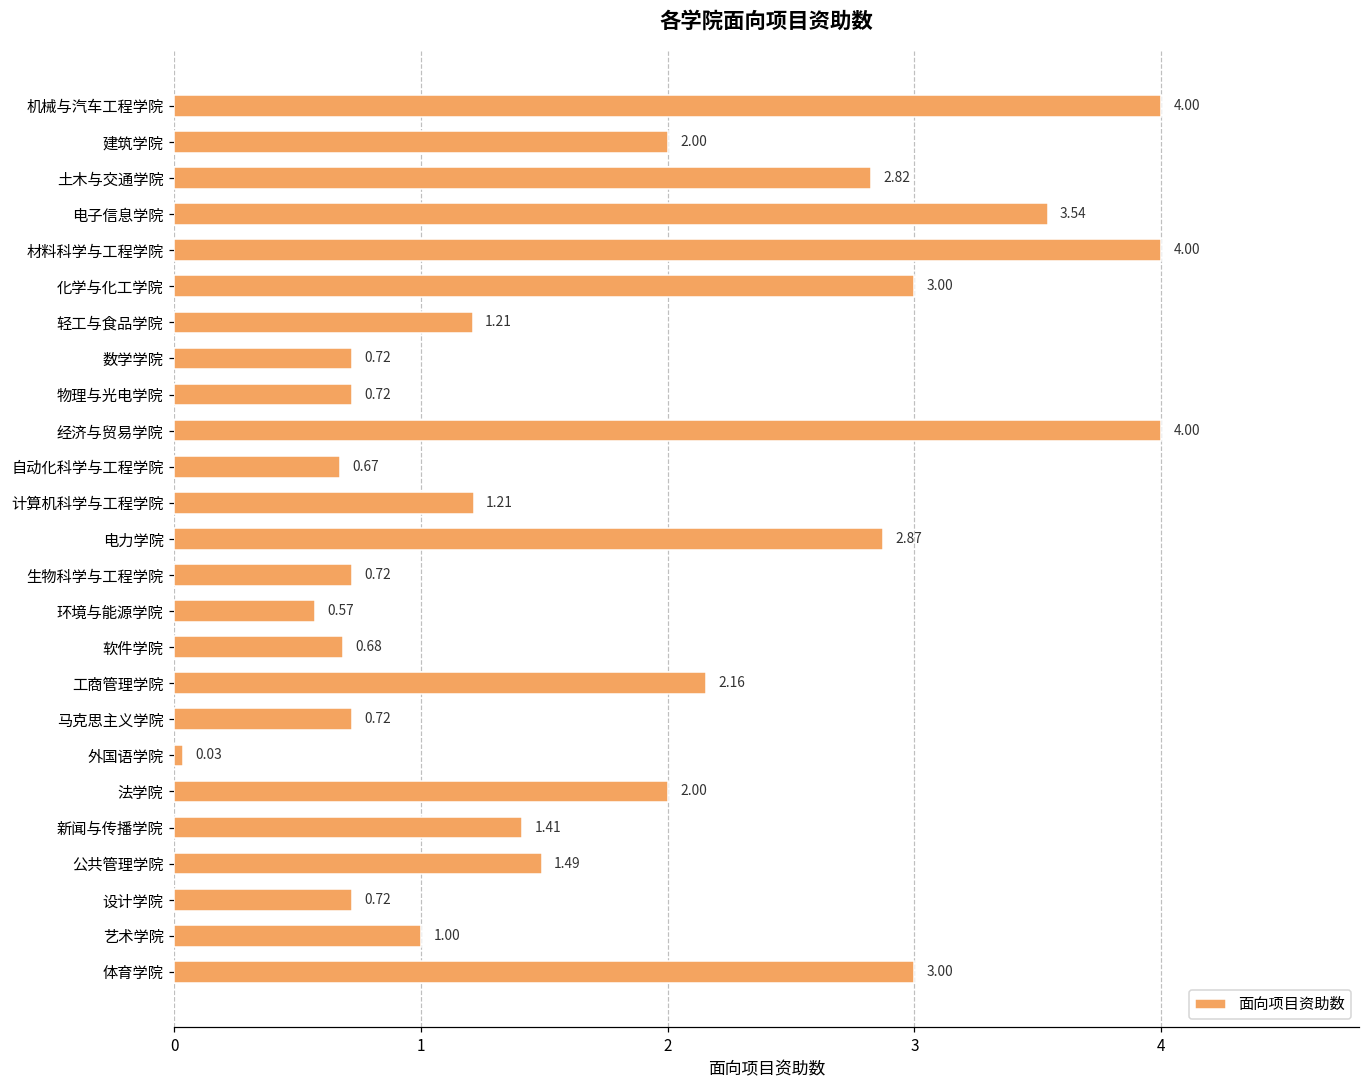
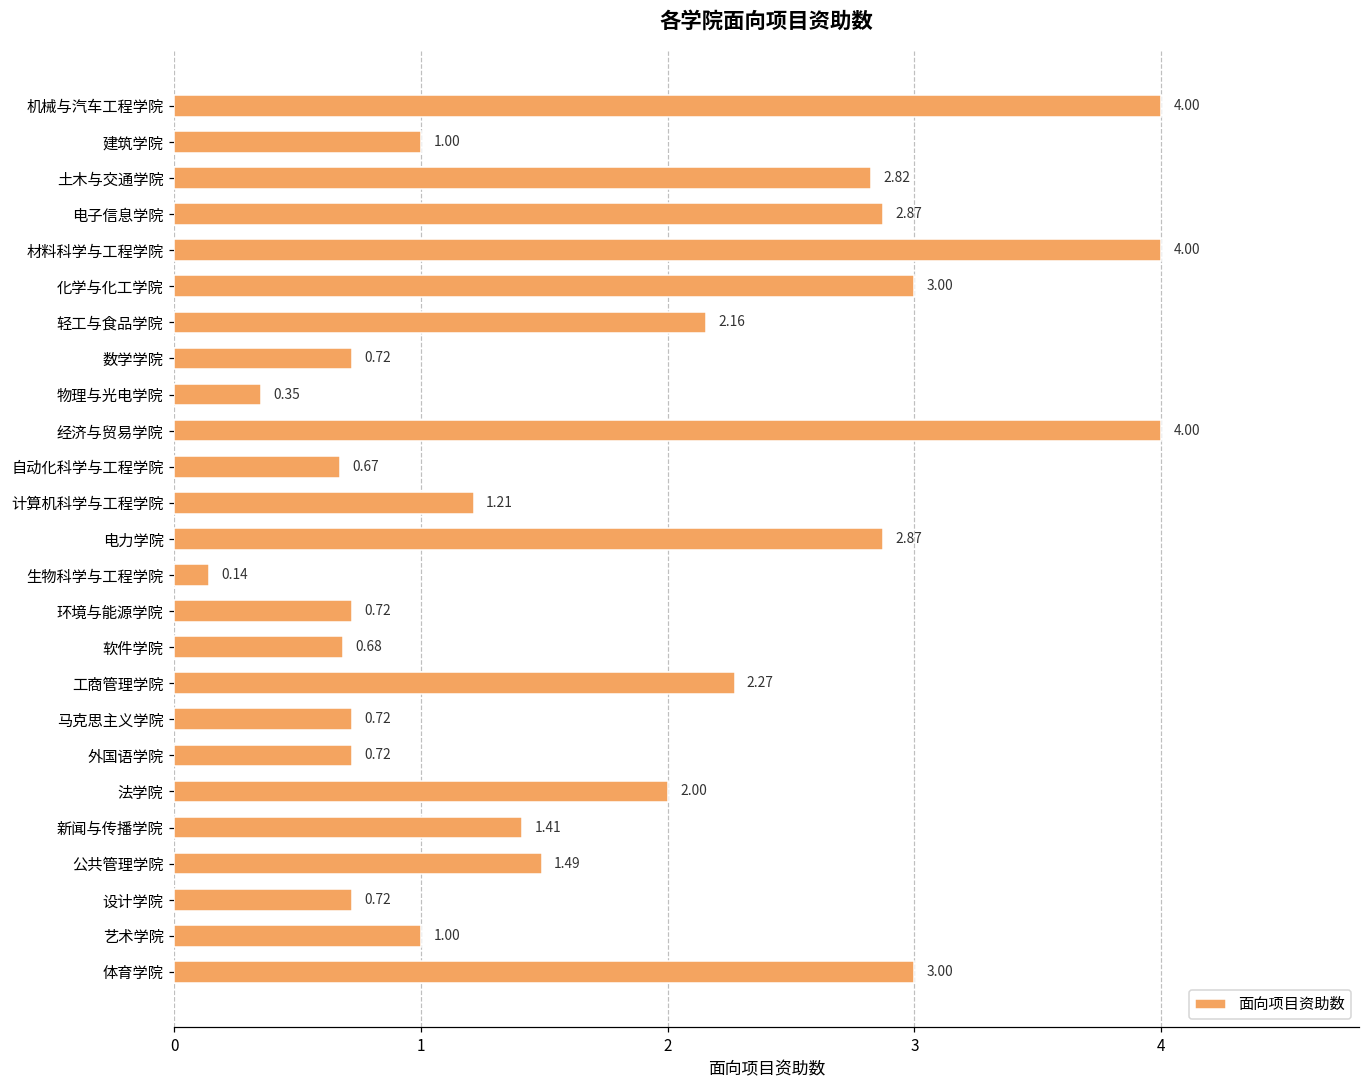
  {
    "机械与汽车工程学院": 4.00,
-   "建筑学院": 2.00,
+   "建筑学院": 1.00,
    "土木与交通学院": 2.82,
-   "电子信息学院": 3.54,
+   "电子信息学院": 2.87,
    "材料科学与工程学院": 4.00,
    "化学与化工学院": 3.00,
-   "轻工与食品学院": 1.21,
+   "轻工与食品学院": 2.16,
    "数学学院": 0.72,
-   "物理与光电学院": 0.72,
+   "物理与光电学院": 0.35,
    "经济与贸易学院": 4.00,
    "自动化科学与工程学院": 0.67,
    "计算机科学与工程学院": 1.21,
    "电力学院": 2.87,
-   "生物科学与工程学院": 0.72,
-   "环境与能源学院": 0.57,
+   "生物科学与工程学院": 0.14,
+   "环境与能源学院": 0.72,
    "软件学院": 0.68,
-   "工商管理学院": 2.16,
+   "工商管理学院": 2.27,
    "马克思主义学院": 0.72,
-   "外国语学院": 0.03,
+   "外国语学院": 0.72,
    "法学院": 2.00,
    "新闻与传播学院": 1.41,
    "公共管理学院": 1.49,
    "设计学院": 0.72,
    "艺术学院": 1.00,
    "体育学院": 3.00
  }
